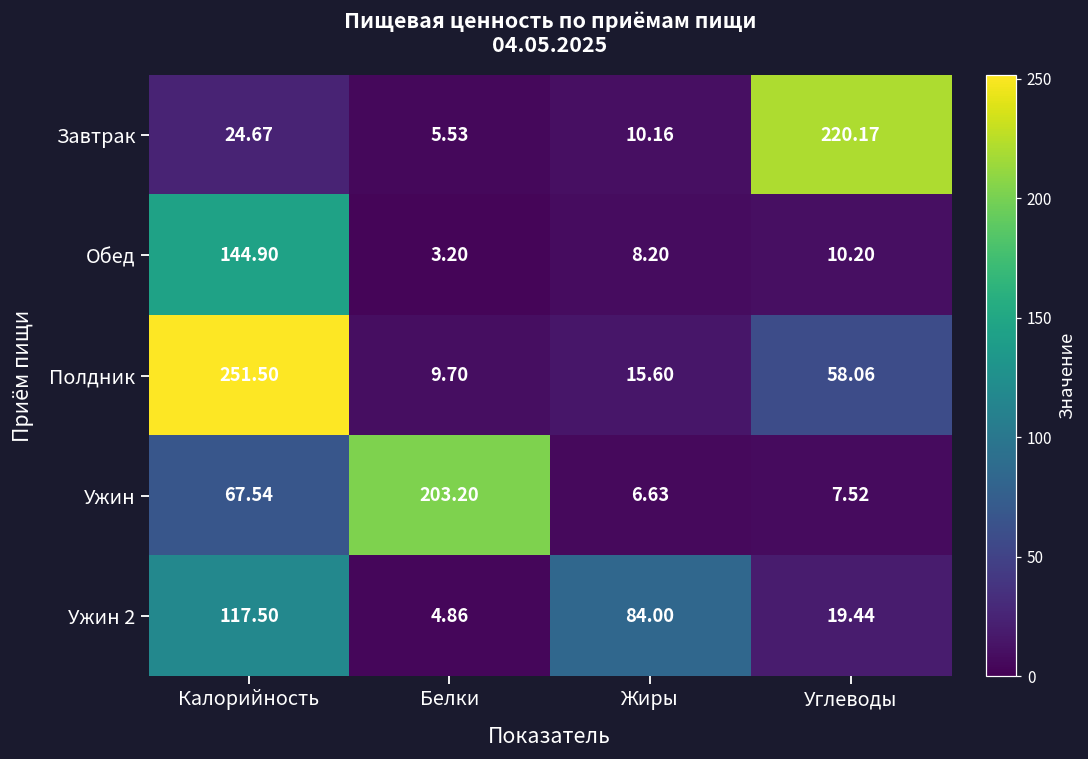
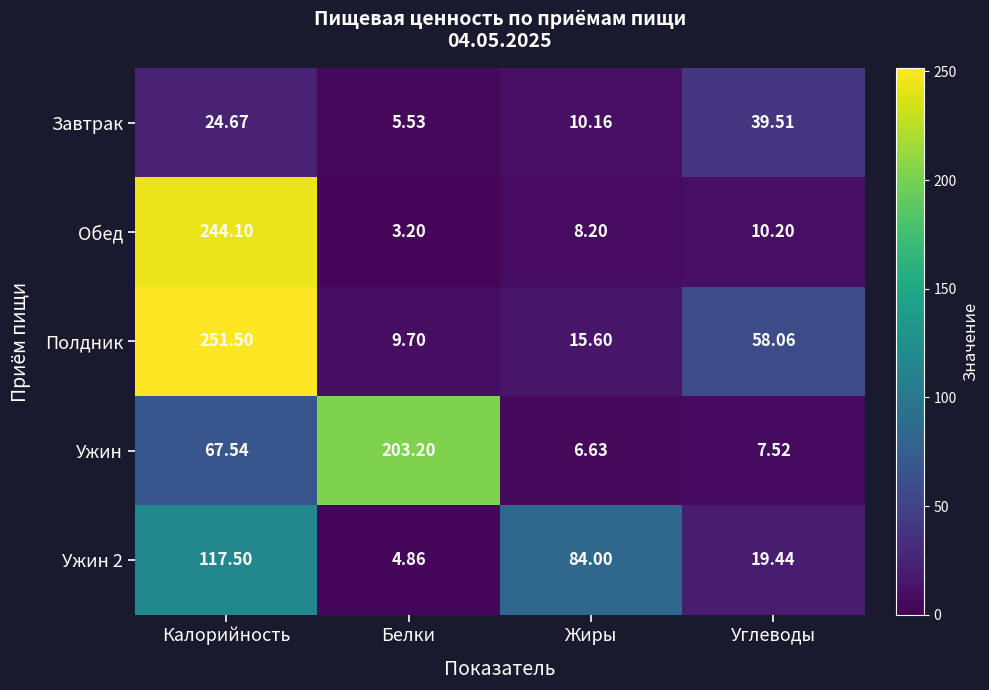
  {
    "Завтрак": {
      "Калорийность": 24.67,
      "Белки": 5.53,
      "Жиры": 10.16,
-     "Углеводы": 220.17
+     "Углеводы": 39.51
    },
    "Обед": {
-     "Калорийность": 144.90,
+     "Калорийность": 244.10,
      "Белки": 3.20,
      "Жиры": 8.20,
      "Углеводы": 10.20
    },
    "Полдник": {
      "Калорийность": 251.50,
      "Белки": 9.70,
      "Жиры": 15.60,
      "Углеводы": 58.06
    },
    "Ужин": {
      "Калорийность": 67.54,
      "Белки": 203.20,
      "Жиры": 6.63,
      "Углеводы": 7.52
    },
    "Ужин 2": {
      "Калорийность": 117.50,
      "Белки": 4.86,
      "Жиры": 84.00,
      "Углеводы": 19.44
    }
  }
